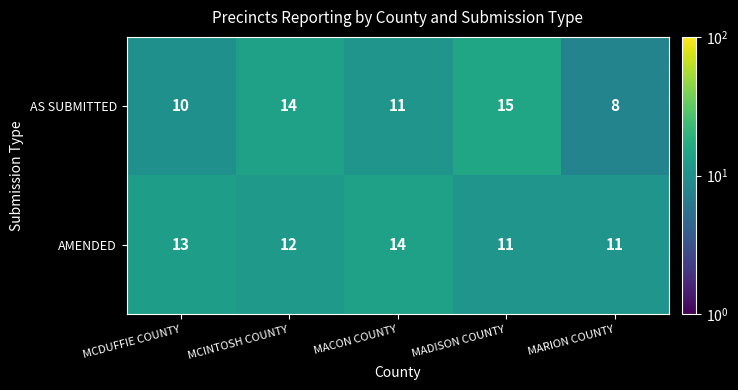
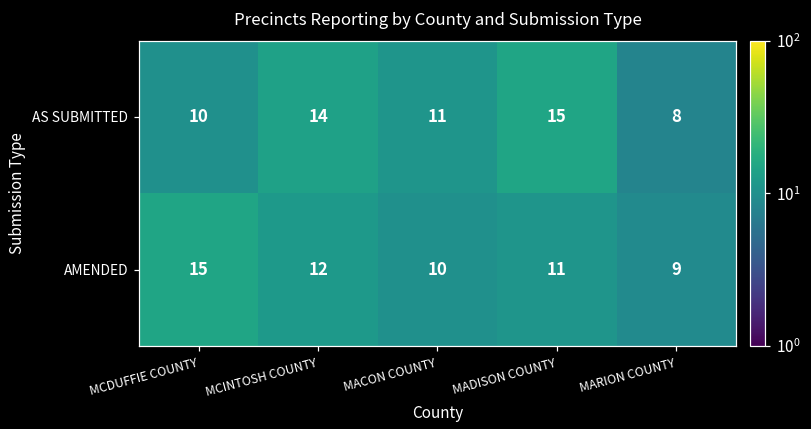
  {
    "AS SUBMITTED": {
      "MCDUFFIE COUNTY": 10,
      "MCINTOSH COUNTY": 14,
      "MACON COUNTY": 11,
      "MADISON COUNTY": 15,
      "MARION COUNTY": 8
    },
    "AMENDED": {
-     "MCDUFFIE COUNTY": 13,
+     "MCDUFFIE COUNTY": 15,
      "MCINTOSH COUNTY": 12,
-     "MACON COUNTY": 14,
+     "MACON COUNTY": 10,
      "MADISON COUNTY": 11,
-     "MARION COUNTY": 11
+     "MARION COUNTY": 9
    }
  }
